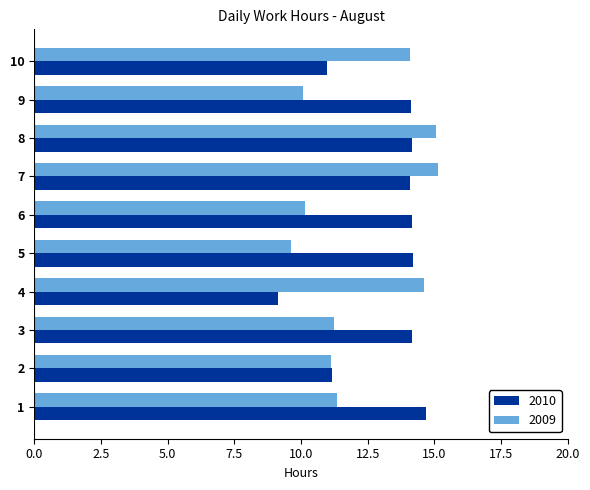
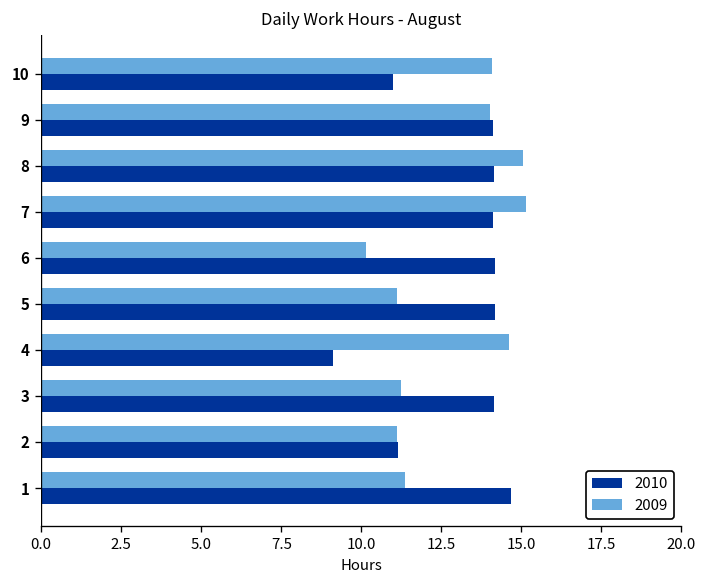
  {
    "2010": {
      "10": 11.0,
      "9": 14.1,
      "8": 14.2,
      "7": 14.1,
      "6": 14.2,
      "5": 14.2,
      "4": 9.1,
      "3": 14.1,
      "2": 11.2,
      "1": 14.7
    },
    "2009": {
      "10": 14.1,
-     "9": 10.1,
+     "9": 14.0,
      "8": 15.0,
      "7": 15.2,
      "6": 10.2,
-     "5": 9.6,
+     "5": 11.1,
      "4": 14.6,
      "3": 11.2,
      "2": 11.1,
      "1": 11.4
    }
  }
